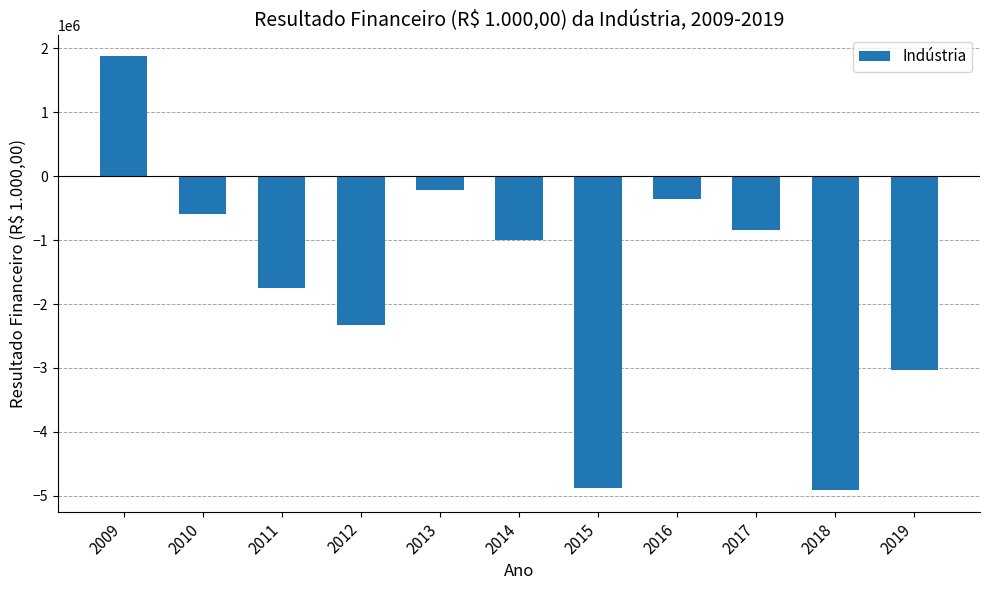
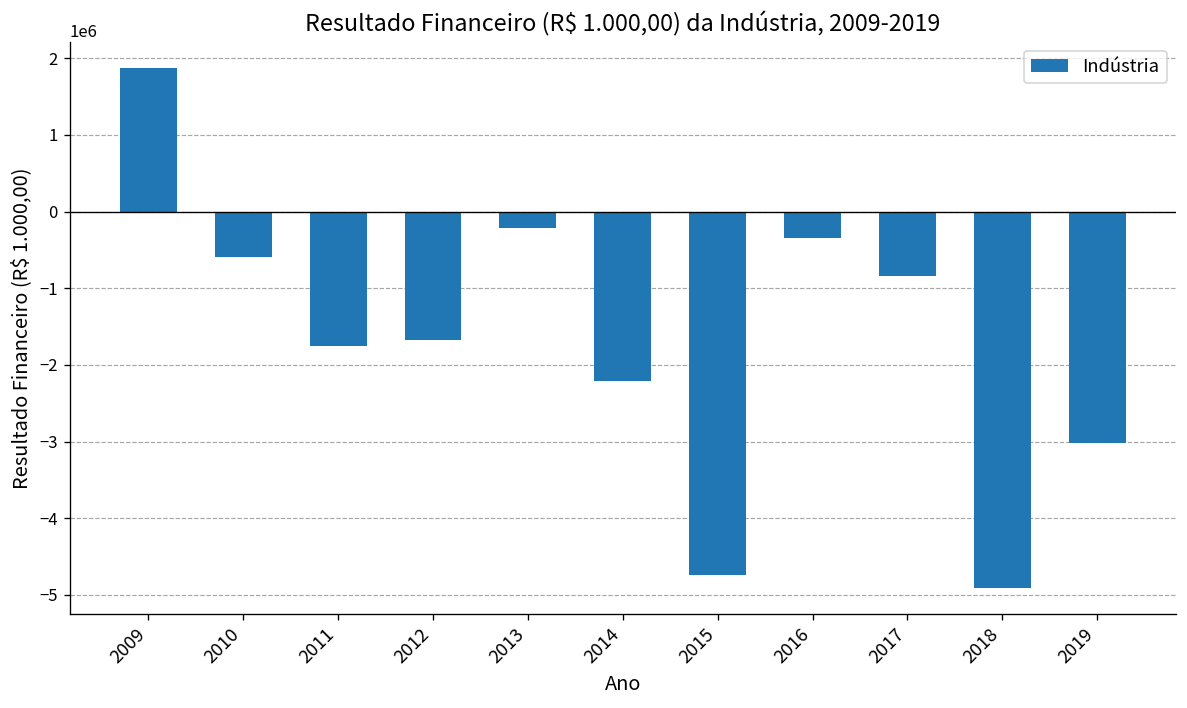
  {
    "2009": 1900000,
    "2010": -600000,
    "2011": -1800000,
-   "2012": -2300000,
+   "2012": -1700000,
    "2013": -200000,
-   "2014": -1000000,
-   "2015": -4900000,
+   "2014": -2200000,
+   "2015": -4700000,
    "2016": -300000,
    "2017": -800000,
    "2018": -4900000,
    "2019": -3000000
  }
